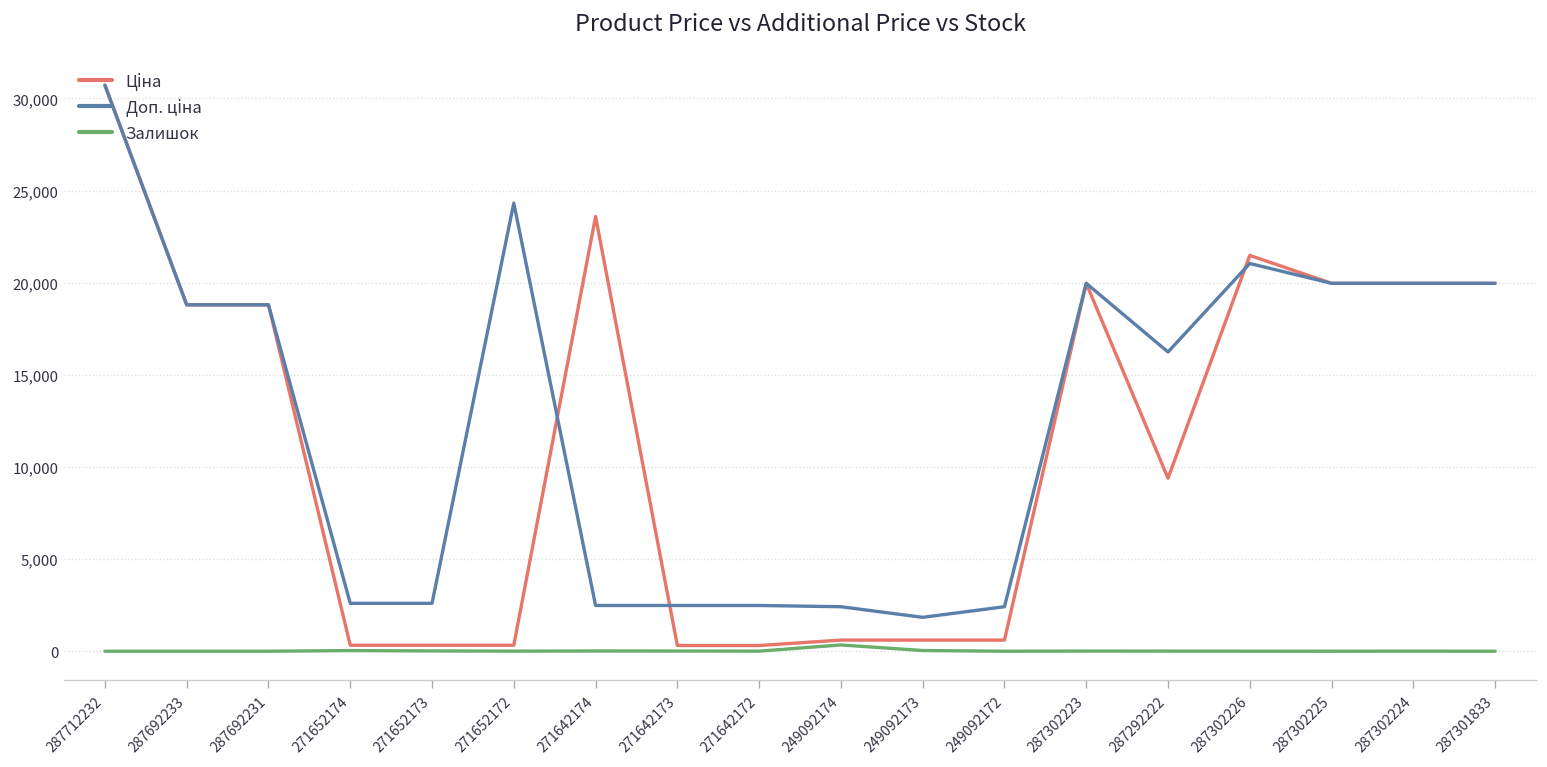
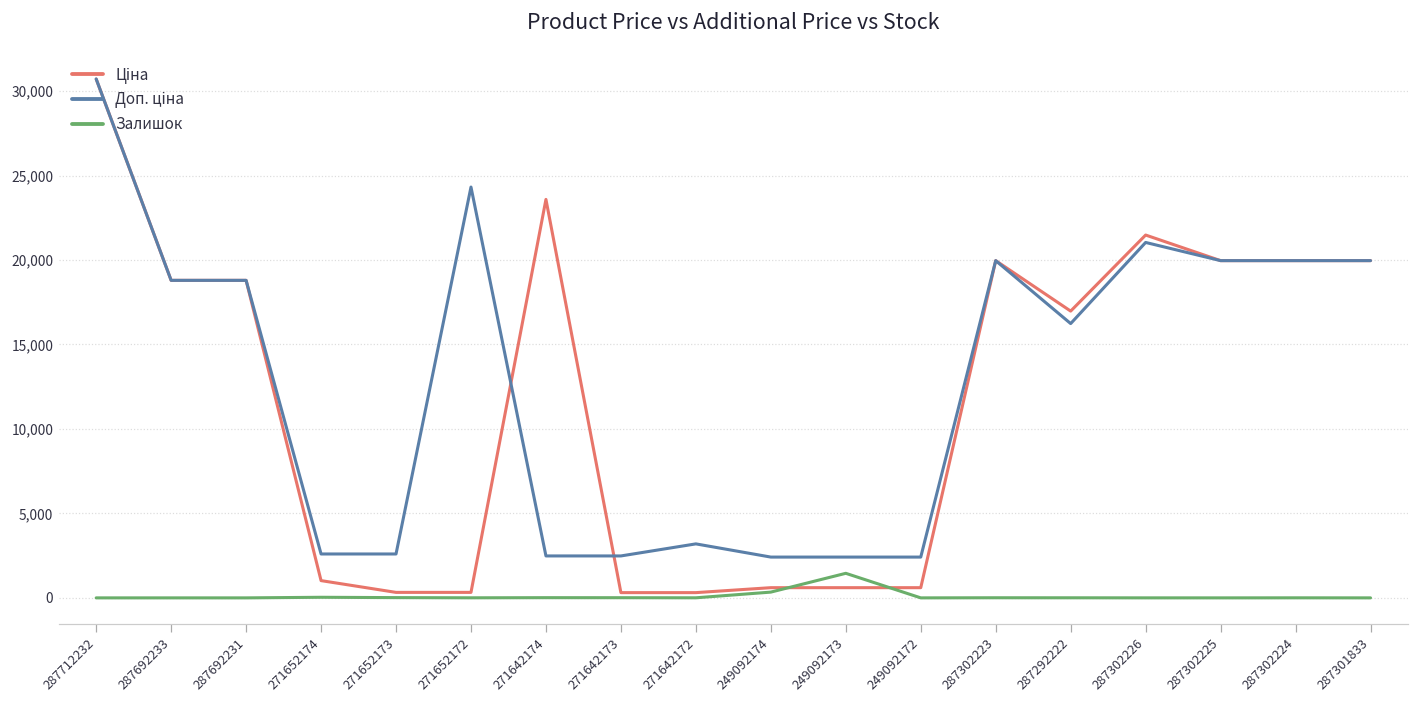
  {
    "Ціна": {
-     "271652174": "300",
+     "271652174": "1,000",
      "271652173": "300",
      "271652172": "300",
      "271642174": "23,600",
      "271642173": "300",
      "271642172": "300",
      "249092174": "600",
      "249092173": "600",
      "249092172": "600",
-     "287292222": "9,400",
+     "287292222": "17,000",
      "287302226": "21,500"
    },
    "Доп. ціна": {
      "271652174": "2,600",
      "271652173": "2,600",
      "271652172": "24,300",
      "271642174": "2,500",
      "271642173": "2,500",
-     "271642172": "2,500",
+     "271642172": "3,200",
      "249092174": "2,400",
-     "249092173": "1,800",
+     "249092173": "2,400",
      "249092172": "2,400",
      "287292222": "16,200",
      "287302226": "21,000"
    },
    "Залишок": {
      "287712232": "0",
      "287692233": "0",
      "287692231": "0",
      "271652174": "0",
      "271652173": "0",
      "271652172": "0",
      "271642174": "0",
      "271642173": "0",
      "271642172": "0",
      "249092174": "300",
-     "249092173": "0",
+     "249092173": "1,500",
      "249092172": "0",
      "287302223": "0",
      "287292222": "0",
      "287302226": "0",
      "287302225": "0",
      "287302224": "0",
      "287301833": "0"
    }
  }
